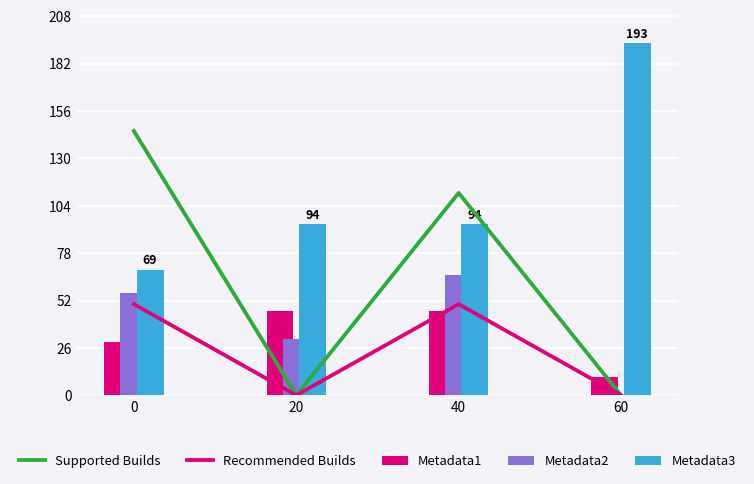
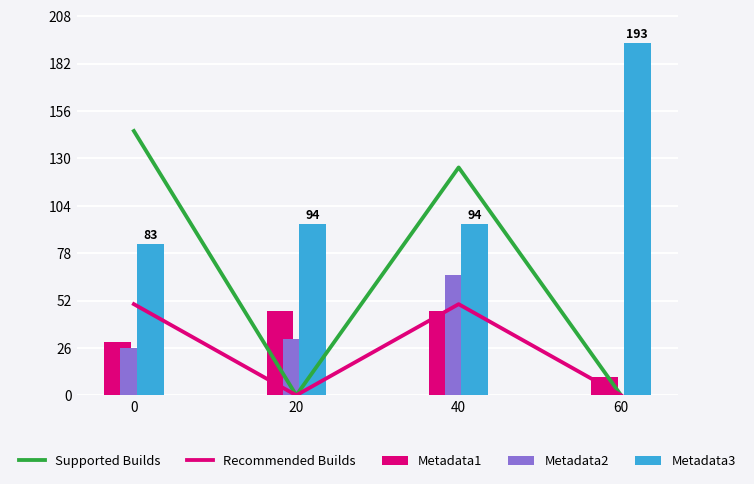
  {
    "Supported Builds": {
      "0": 145,
-     "40": 111
+     "40": 125
    },
    "Metadata2": {
-     "0": 56,
+     "0": 26,
      "20": 31,
      "40": 66,
      "60": 0
    },
    "Metadata3": {
-     "0": 69,
+     "0": 83,
      "20": 94,
      "40": 94,
      "60": 193
    }
  }
